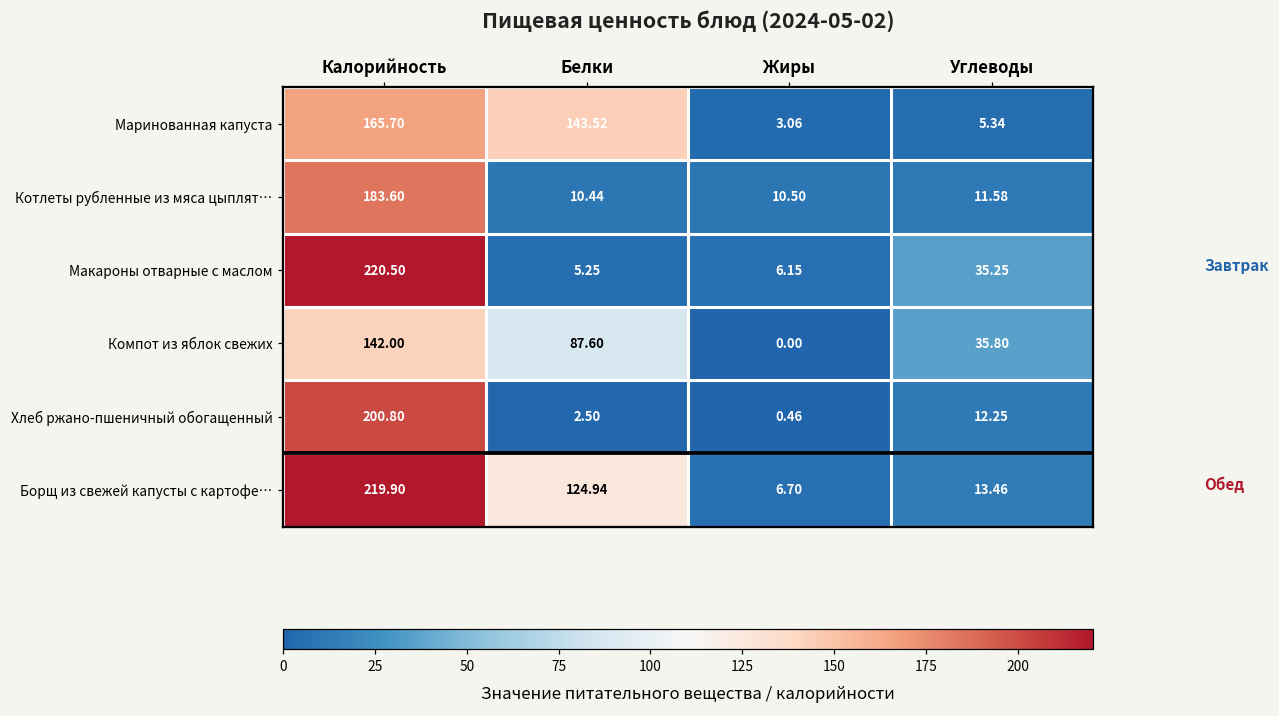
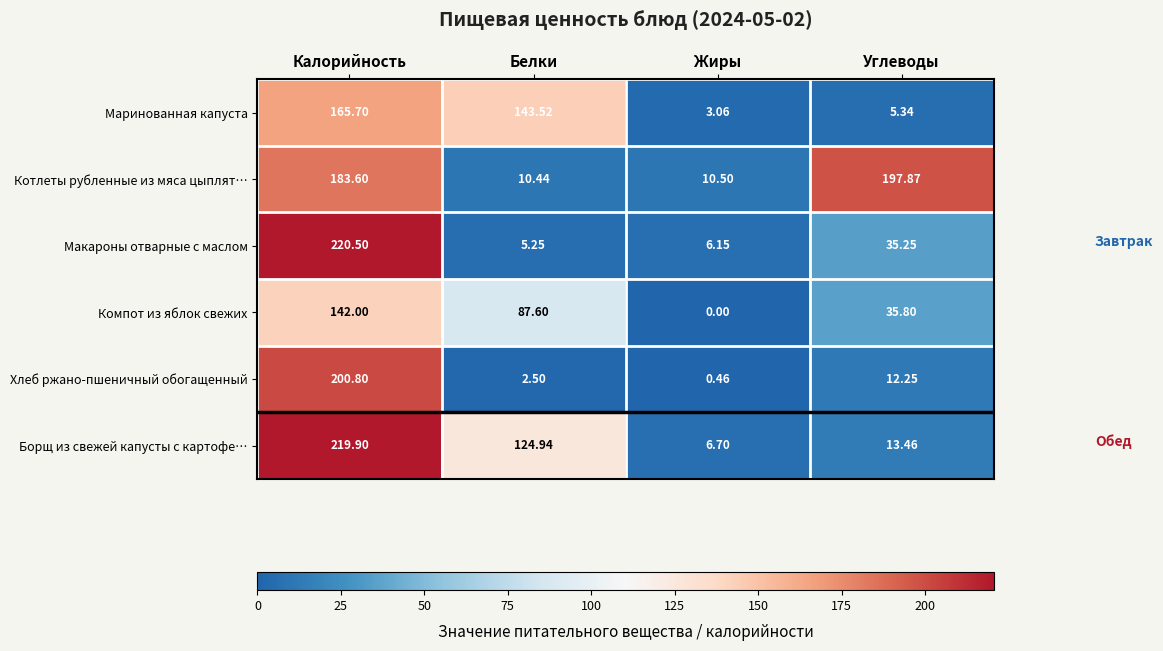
  {
    "Маринованная капуста": {
      "Калорийность": 165.70,
      "Белки": 143.52,
      "Жиры": 3.06,
      "Углеводы": 5.34
    },
    "Котлеты рубленные из мяса цыплят…": {
      "Калорийность": 183.60,
      "Белки": 10.44,
      "Жиры": 10.50,
-     "Углеводы": 11.58
+     "Углеводы": 197.87
    },
    "Макароны отварные с маслом": {
      "Калорийность": 220.50,
      "Белки": 5.25,
      "Жиры": 6.15,
      "Углеводы": 35.25
    },
    "Компот из яблок свежих": {
      "Калорийность": 142.00,
      "Белки": 87.60,
      "Жиры": 0.00,
      "Углеводы": 35.80
    },
    "Хлеб ржано-пшеничный обогащенный": {
      "Калорийность": 200.80,
      "Белки": 2.50,
      "Жиры": 0.46,
      "Углеводы": 12.25
    },
    "Борщ из свежей капусты с картофе…": {
      "Калорийность": 219.90,
      "Белки": 124.94,
      "Жиры": 6.70,
      "Углеводы": 13.46
    }
  }
